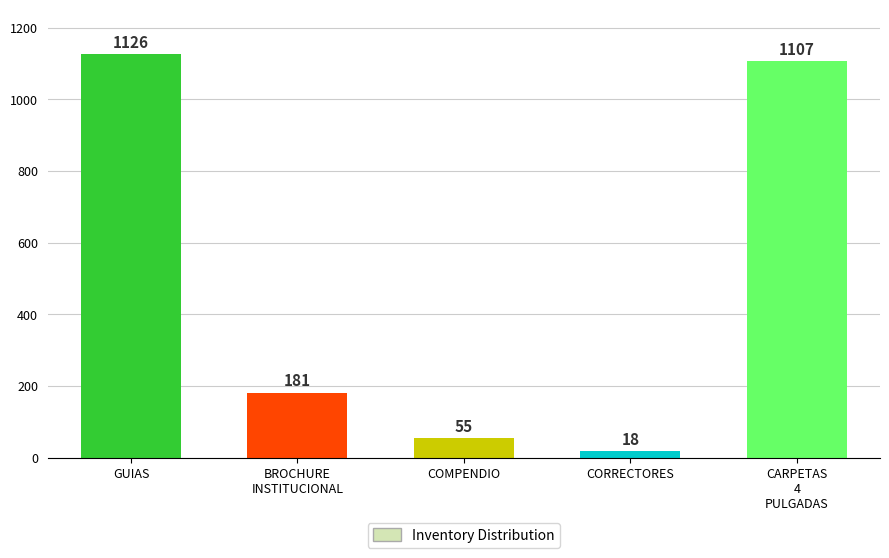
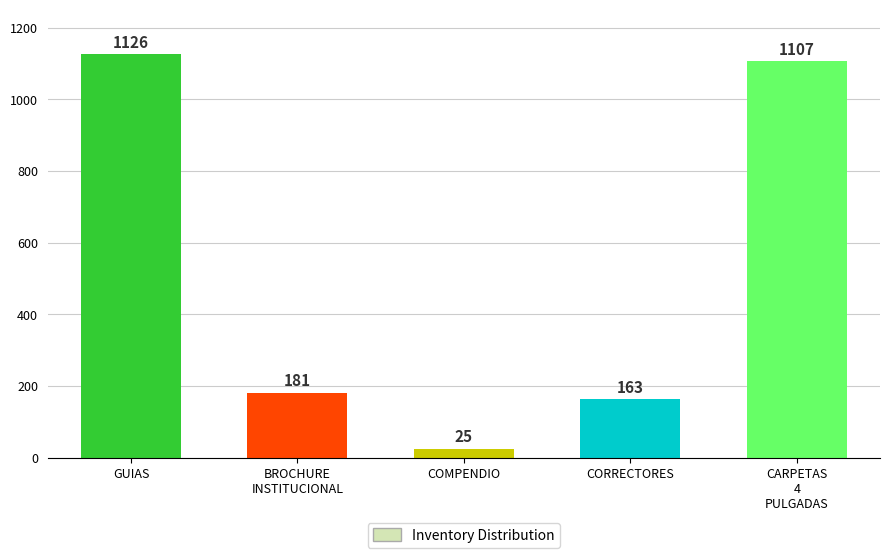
  {
    "GUIAS": 1126,
    "BROCHURE INSTITUCIONAL": 181,
-   "COMPENDIO": 55,
-   "CORRECTORES": 18,
+   "COMPENDIO": 25,
+   "CORRECTORES": 163,
    "CARPETAS 4 PULGADAS": 1107
  }
